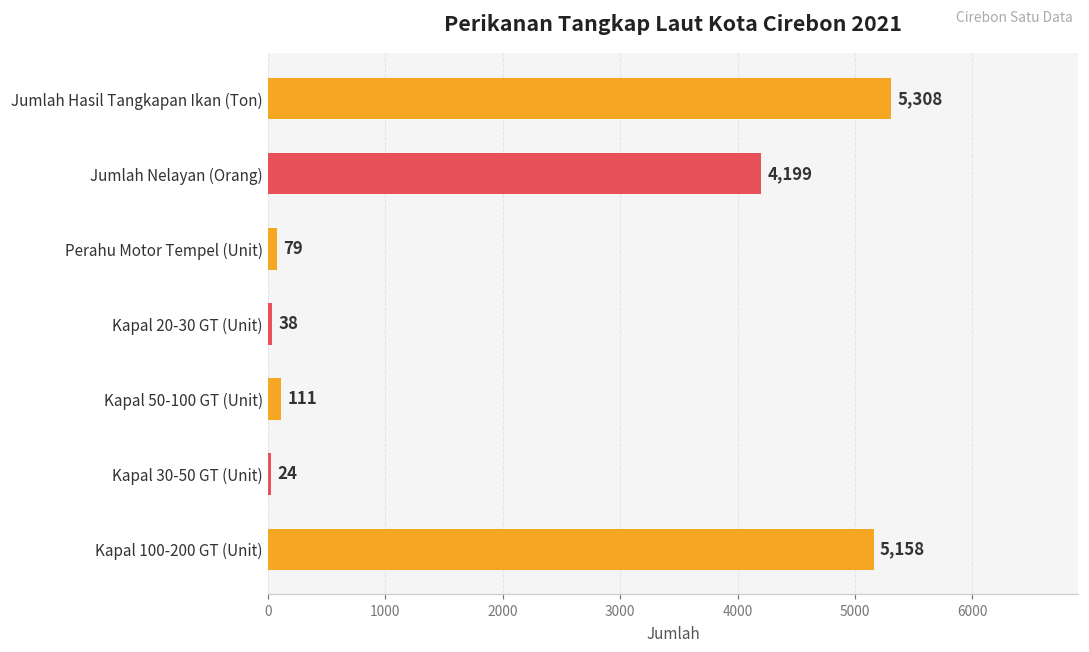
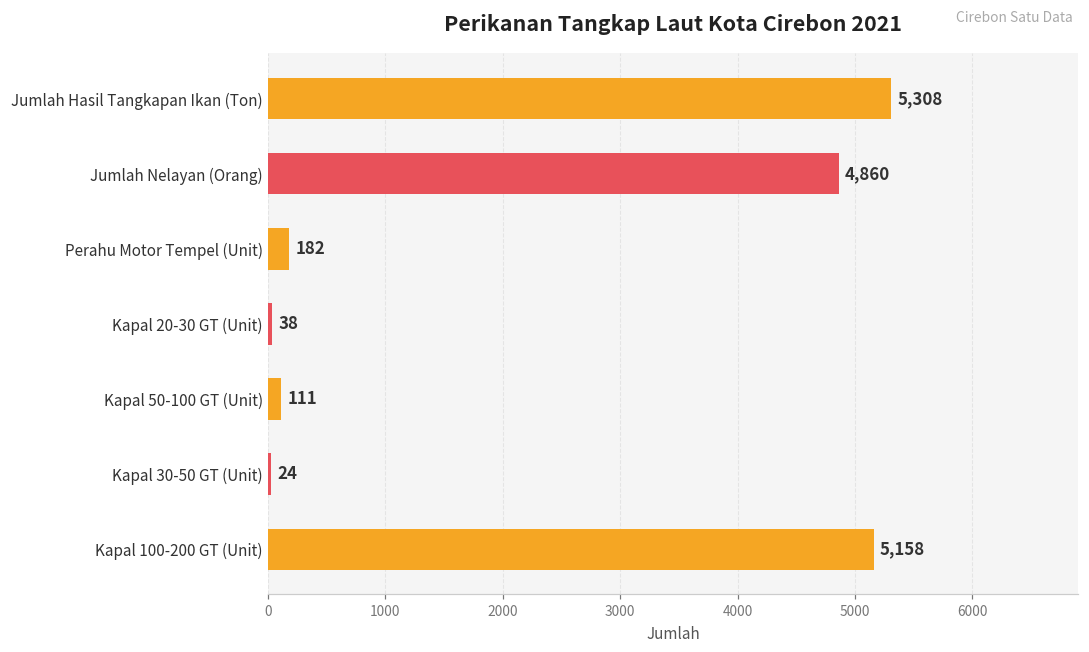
  {
    "Jumlah Hasil Tangkapan Ikan (Ton)": "5,308",
-   "Jumlah Nelayan (Orang)": "4,199",
-   "Perahu Motor Tempel (Unit)": "79",
+   "Jumlah Nelayan (Orang)": "4,860",
+   "Perahu Motor Tempel (Unit)": "182",
    "Kapal 20-30 GT (Unit)": "38",
    "Kapal 50-100 GT (Unit)": "111",
    "Kapal 30-50 GT (Unit)": "24",
    "Kapal 100-200 GT (Unit)": "5,158"
  }
